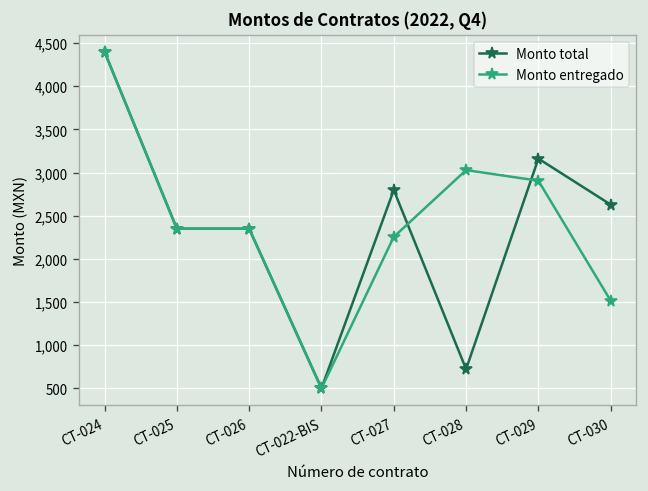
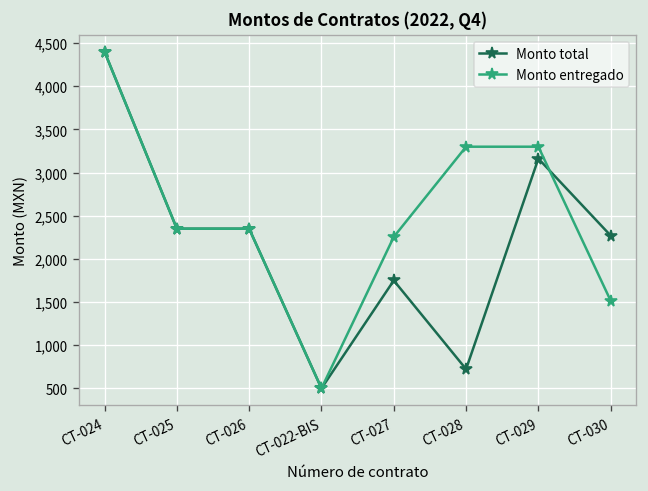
  {
    "Monto total": {
-     "CT-027": "2,800",
+     "CT-027": "1,800",
      "CT-028": "700",
      "CT-029": "3,200",
-     "CT-030": "2,600"
+     "CT-030": "2,300"
    },
    "Monto entregado": {
      "CT-027": "2,300",
-     "CT-028": "3,000",
-     "CT-029": "2,900",
+     "CT-028": "3,300",
+     "CT-029": "3,300",
      "CT-030": "1,500"
    }
  }
